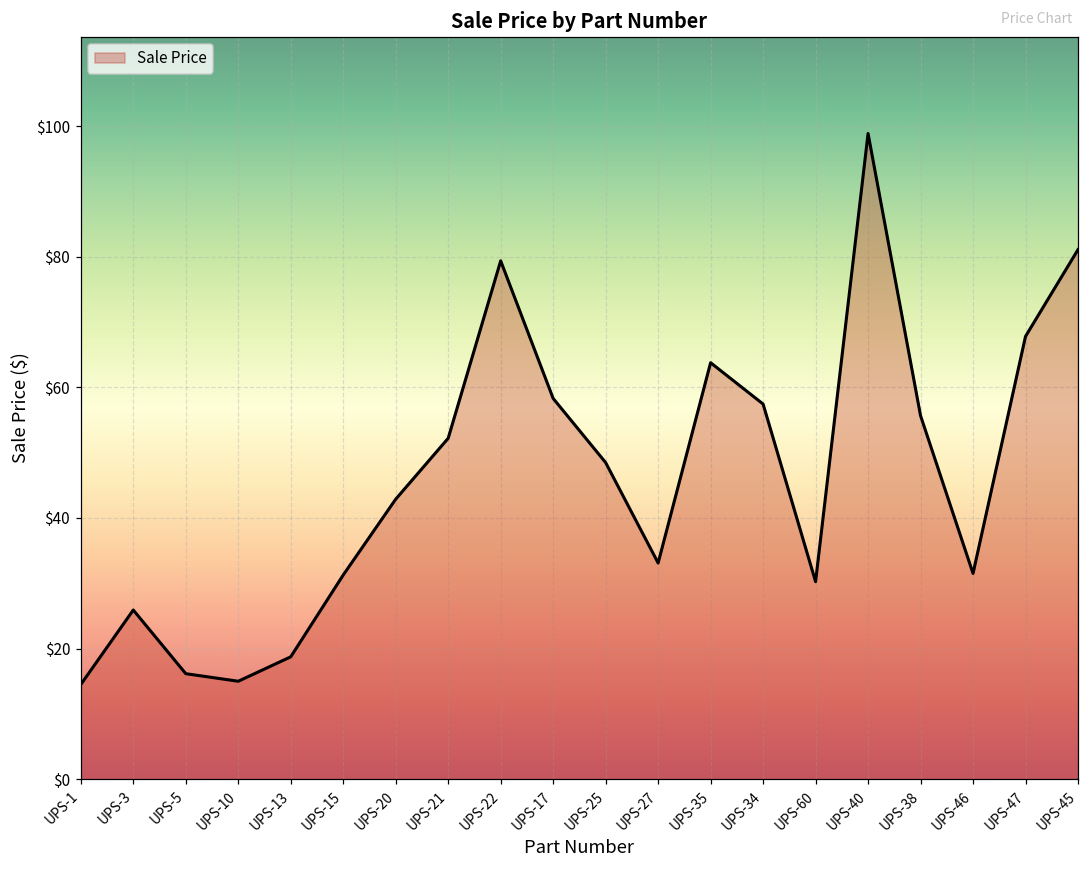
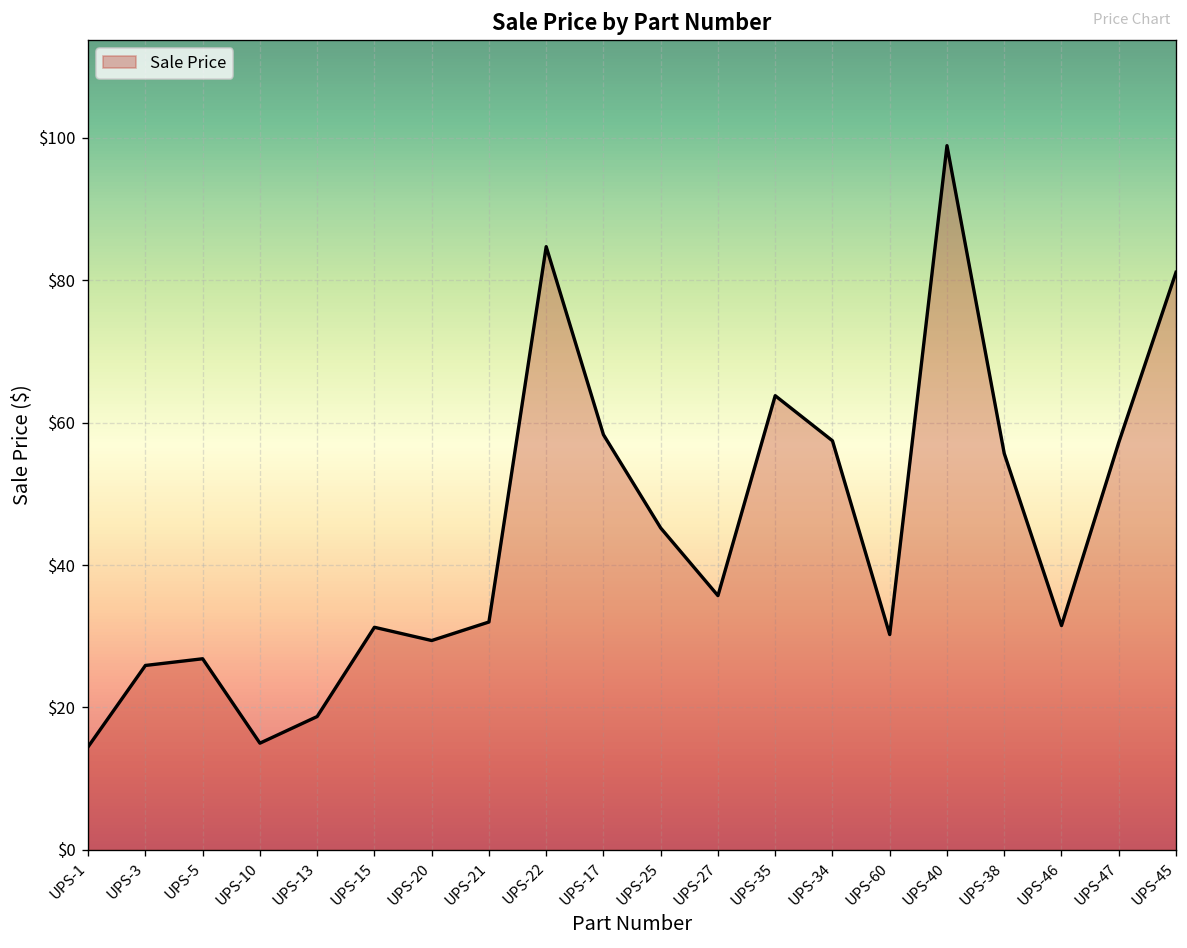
  {
    "UPS-1": "$14",
    "UPS-3": "$26",
-   "UPS-5": "$16",
+   "UPS-5": "$27",
    "UPS-10": "$15",
    "UPS-13": "$19",
    "UPS-15": "$31",
-   "UPS-20": "$43",
-   "UPS-21": "$52",
-   "UPS-22": "$79",
+   "UPS-20": "$29",
+   "UPS-21": "$32",
+   "UPS-22": "$85",
    "UPS-17": "$58",
-   "UPS-25": "$48",
-   "UPS-27": "$33",
+   "UPS-25": "$45",
+   "UPS-27": "$36",
    "UPS-35": "$64",
    "UPS-34": "$57",
    "UPS-60": "$30",
    "UPS-40": "$99",
    "UPS-38": "$56",
    "UPS-46": "$32",
-   "UPS-47": "$68",
+   "UPS-47": "$57",
    "UPS-45": "$81"
  }
